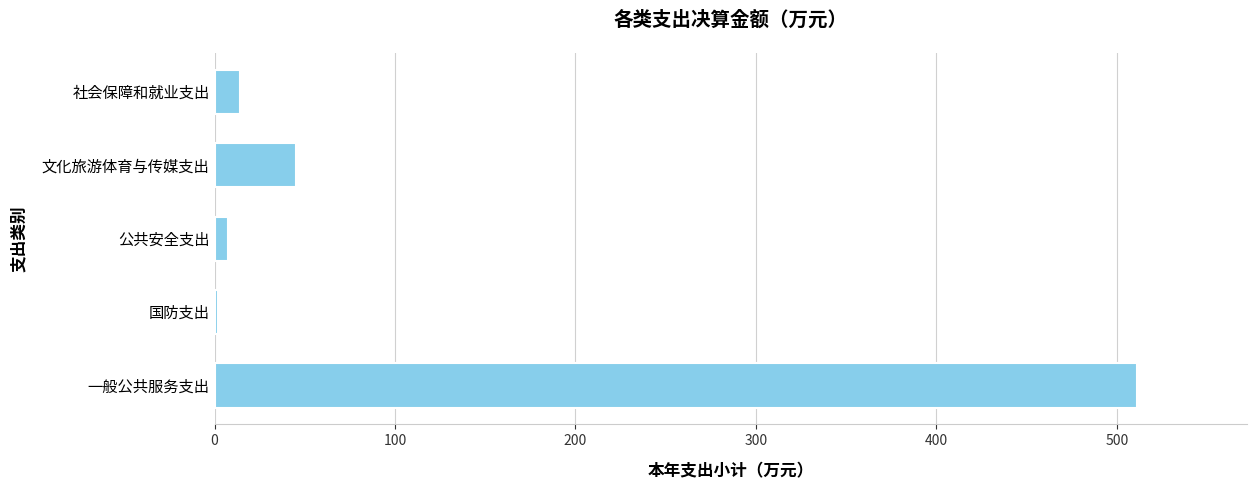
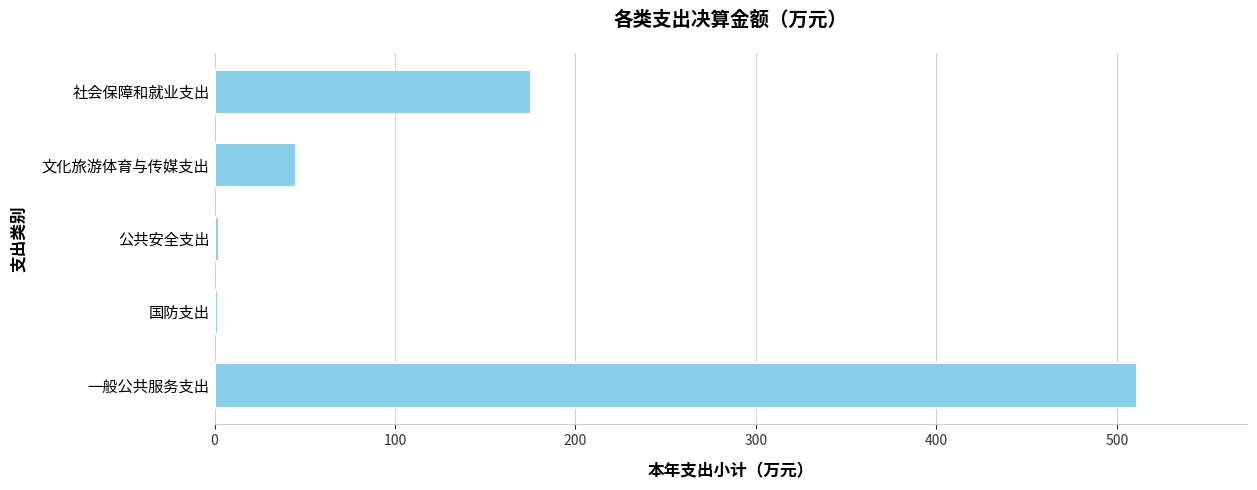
  {
-   "社会保障和就业支出": 14,
+   "社会保障和就业支出": 175,
    "文化旅游体育与传媒支出": 45,
-   "公共安全支出": 8,
+   "公共安全支出": 3,
    "国防支出": 2,
    "一般公共服务支出": 511
  }
